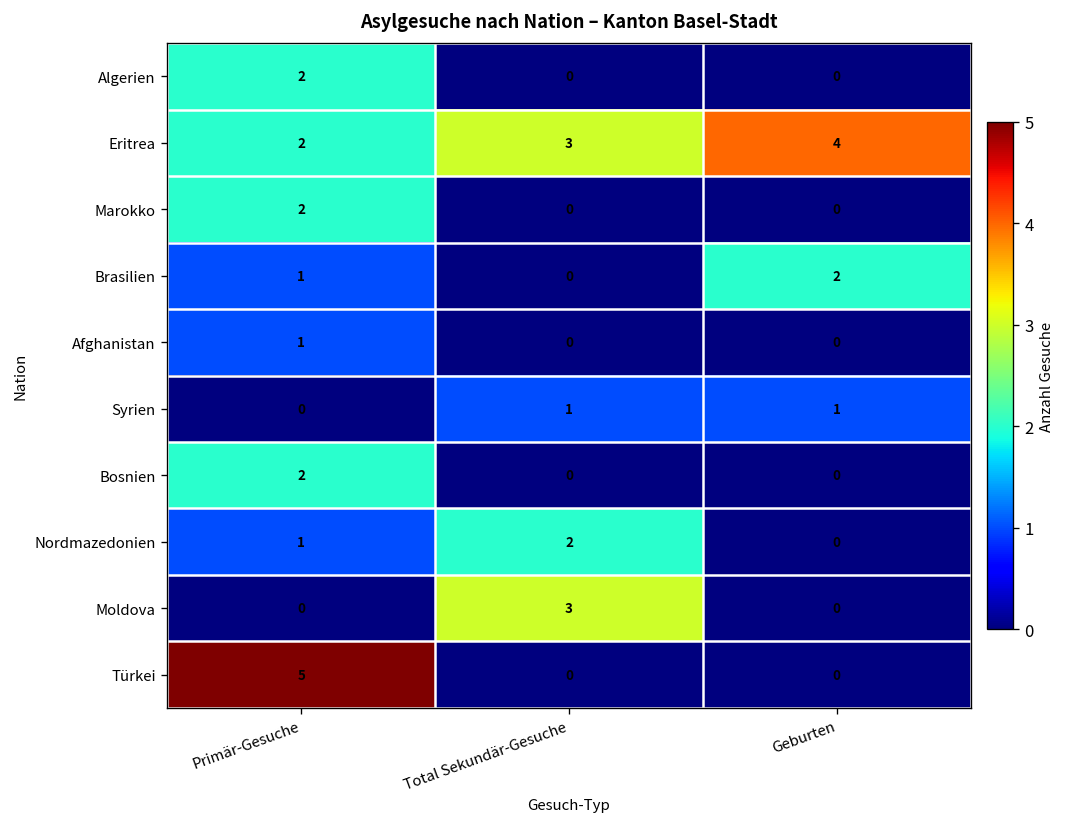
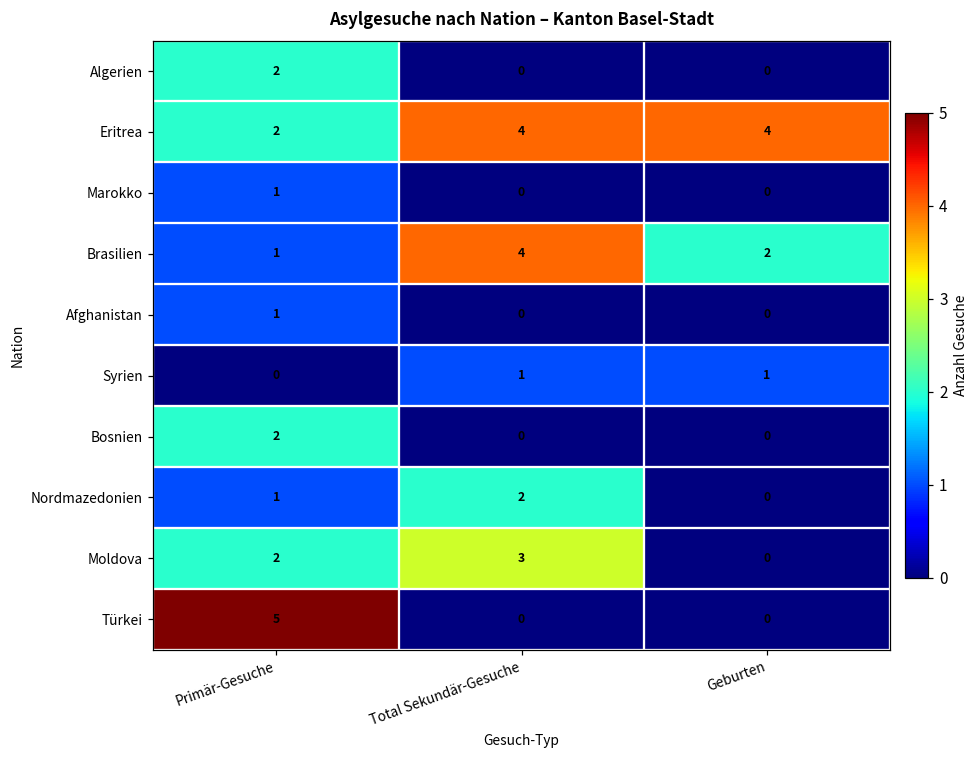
  {
    "Algerien": {
      "Primär-Gesuche": 2,
      "Total Sekundär-Gesuche": 0,
      "Geburten": 0
    },
    "Eritrea": {
      "Primär-Gesuche": 2,
-     "Total Sekundär-Gesuche": 3,
+     "Total Sekundär-Gesuche": 4,
      "Geburten": 4
    },
    "Marokko": {
-     "Primär-Gesuche": 2,
+     "Primär-Gesuche": 1,
      "Total Sekundär-Gesuche": 0,
      "Geburten": 0
    },
    "Brasilien": {
      "Primär-Gesuche": 1,
-     "Total Sekundär-Gesuche": 0,
+     "Total Sekundär-Gesuche": 4,
      "Geburten": 2
    },
    "Afghanistan": {
      "Primär-Gesuche": 1,
      "Total Sekundär-Gesuche": 0,
      "Geburten": 0
    },
    "Syrien": {
      "Primär-Gesuche": 0,
      "Total Sekundär-Gesuche": 1,
      "Geburten": 1
    },
    "Bosnien": {
      "Primär-Gesuche": 2,
      "Total Sekundär-Gesuche": 0,
      "Geburten": 0
    },
    "Nordmazedonien": {
      "Primär-Gesuche": 1,
      "Total Sekundär-Gesuche": 2,
      "Geburten": 0
    },
    "Moldova": {
-     "Primär-Gesuche": 0,
+     "Primär-Gesuche": 2,
      "Total Sekundär-Gesuche": 3,
      "Geburten": 0
    },
    "Türkei": {
      "Primär-Gesuche": 5,
      "Total Sekundär-Gesuche": 0,
      "Geburten": 0
    }
  }
